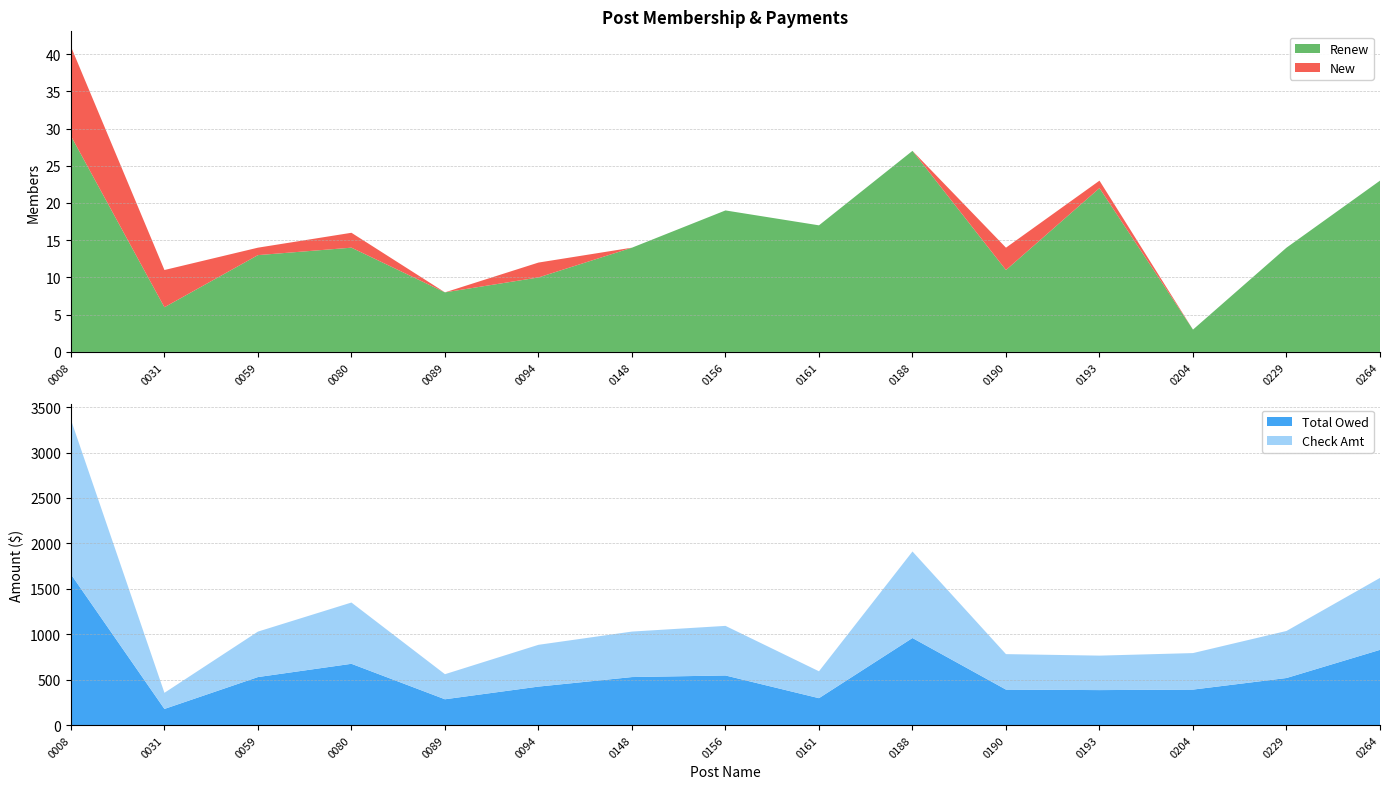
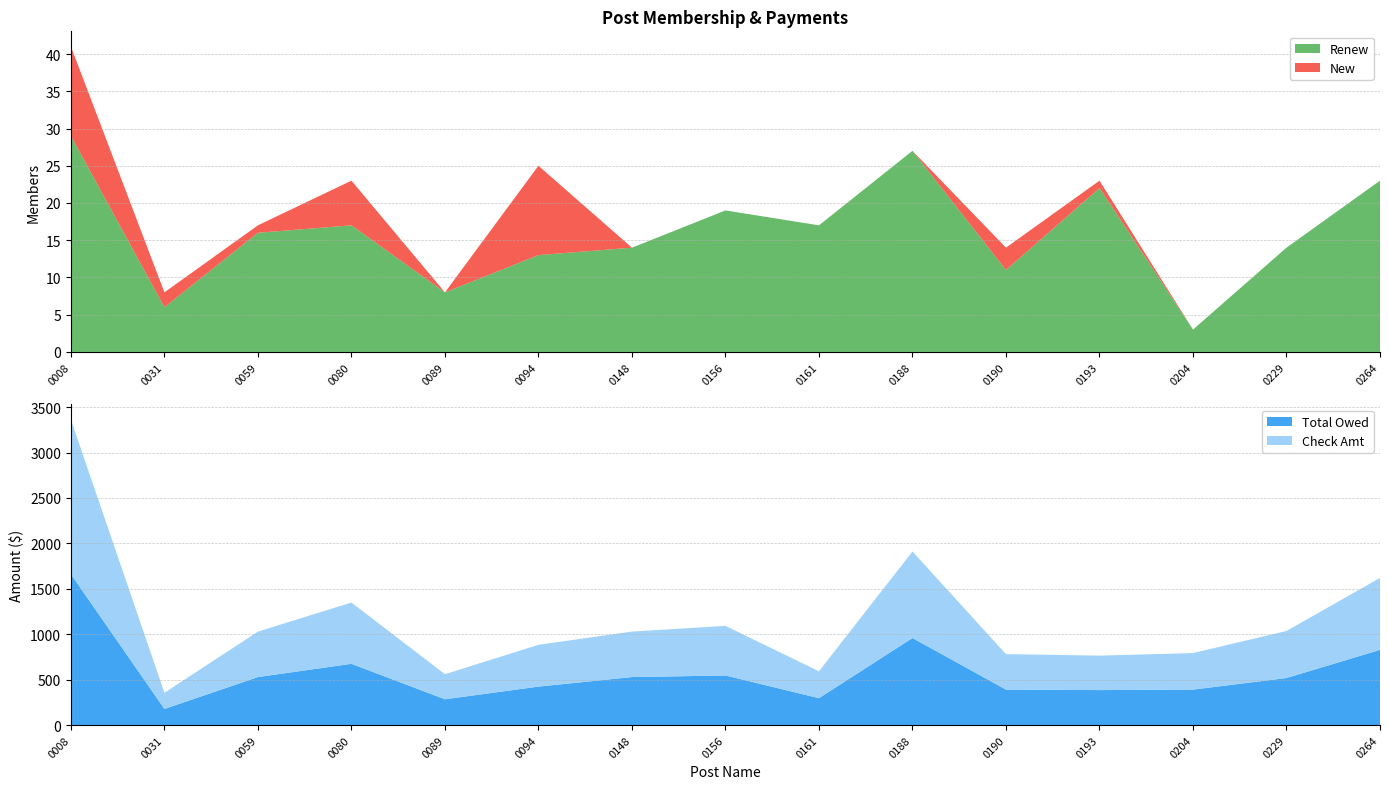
  {
    "Post Membership & Payments": {
      "Renew": {
        "0008": 29,
        "0031": 6,
-       "0059": 13,
-       "0080": 14,
-       "0094": 10,
+       "0059": 16,
+       "0080": 17,
+       "0094": 13,
        "0190": 11,
        "0193": 22
      },
      "New": {
        "0008": 12,
-       "0031": 5,
+       "0031": 2,
        "0059": 1,
-       "0080": 2,
-       "0094": 2,
+       "0080": 6,
+       "0094": 12,
        "0190": 3,
        "0193": 1
      }
    }
  }
